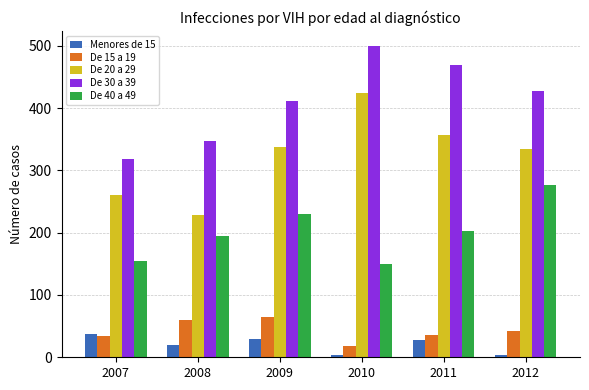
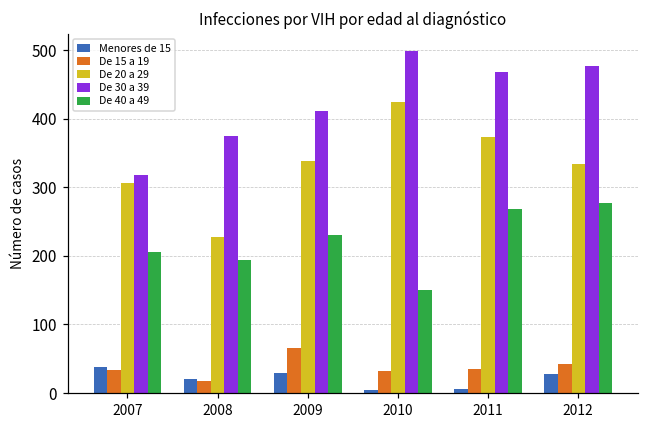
  {
    "Menores de 15": {
      "2007": 40,
      "2008": 20,
      "2009": 30,
-     "2011": 30,
-     "2012": 0
+     "2011": 10,
+     "2012": 30
    },
    "De 15 a 19": {
      "2007": 30,
-     "2008": 60,
+     "2008": 20,
      "2009": 70,
-     "2010": 20,
+     "2010": 30,
      "2011": 40,
      "2012": 40
    },
    "De 20 a 29": {
-     "2007": 260,
+     "2007": 310,
      "2008": 230,
      "2009": 340,
      "2010": 420,
-     "2011": 360,
+     "2011": 370,
      "2012": 330
    },
    "De 30 a 39": {
      "2007": 320,
-     "2008": 350,
+     "2008": 380,
      "2009": 410,
      "2010": 500,
      "2011": 470,
-     "2012": 430
+     "2012": 480
    },
    "De 40 a 49": {
-     "2007": 150,
+     "2007": 210,
      "2008": 190,
      "2009": 230,
      "2010": 150,
-     "2011": 200,
+     "2011": 270,
      "2012": 280
    }
  }
